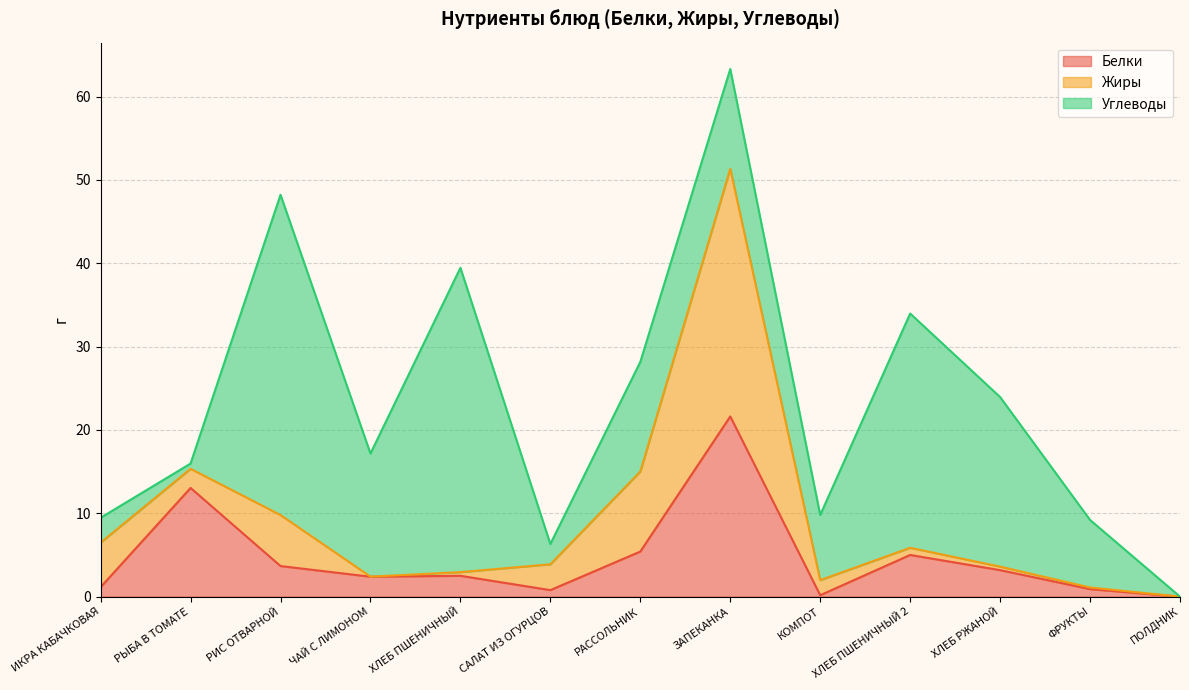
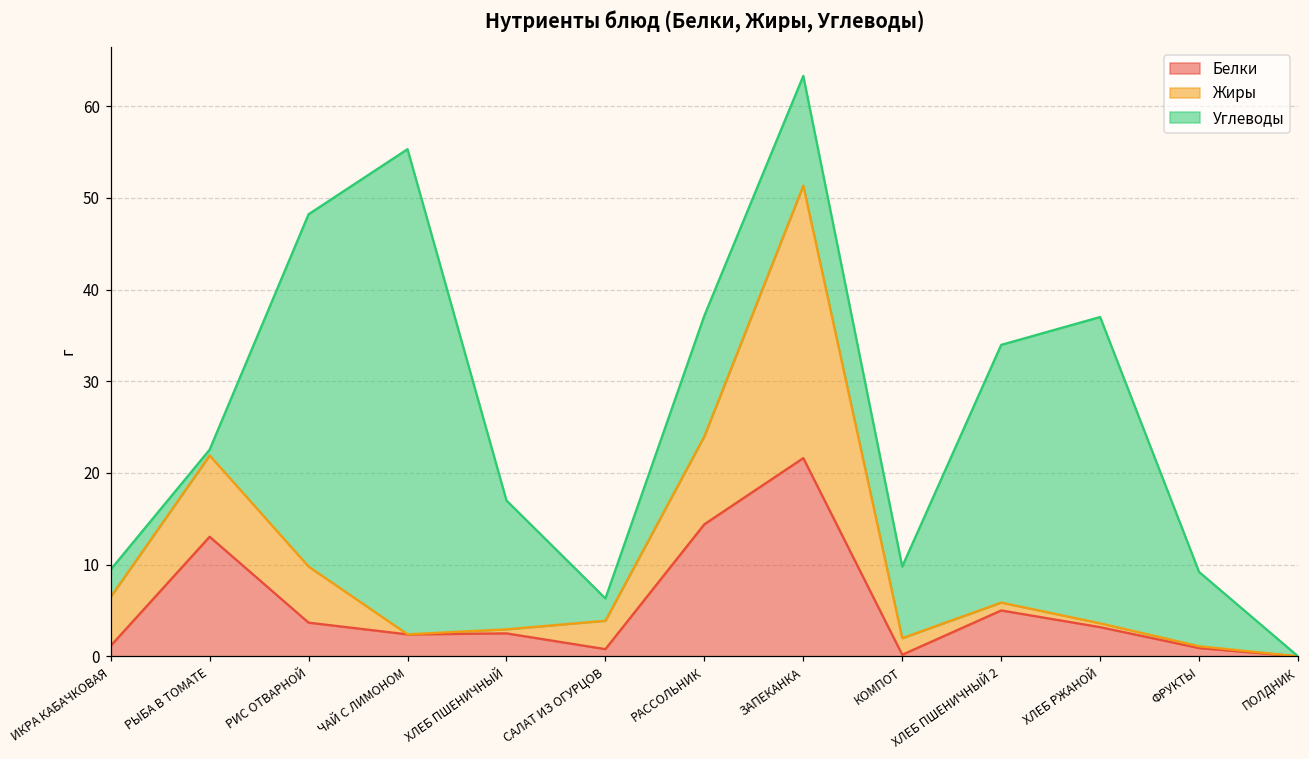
  {
    "Белки": {
      "ИКРА КАБАЧКОВАЯ": 1,
      "РЫБА В ТОМАТЕ": 13,
      "РИС ОТВАРНОЙ": 4,
      "ХЛЕБ ПШЕНИЧНЫЙ": 3,
      "САЛАТ ИЗ ОГУРЦОВ": 1,
-     "РАССОЛЬНИК": 5,
+     "РАССОЛЬНИК": 14,
      "ЗАПЕКАНКА": 22,
      "КОМПОТ": 0,
      "ХЛЕБ ПШЕНИЧНЫЙ 2": 5,
      "ХЛЕБ РЖАНОЙ": 3
    },
    "Жиры": {
      "ИКРА КАБАЧКОВАЯ": 5,
-     "РЫБА В ТОМАТЕ": 2,
+     "РЫБА В ТОМАТЕ": 9,
      "РИС ОТВАРНОЙ": 6,
      "ХЛЕБ ПШЕНИЧНЫЙ": 0,
      "САЛАТ ИЗ ОГУРЦОВ": 3,
      "РАССОЛЬНИК": 10,
      "ЗАПЕКАНКА": 30,
      "КОМПОТ": 2,
      "ХЛЕБ ПШЕНИЧНЫЙ 2": 1,
      "ХЛЕБ РЖАНОЙ": 0
    },
    "Углеводы": {
      "ИКРА КАБАЧКОВАЯ": 3,
      "РЫБА В ТОМАТЕ": 1,
      "РИС ОТВАРНОЙ": 38,
-     "ЧАЙ С ЛИМОНОМ": 15,
-     "ХЛЕБ ПШЕНИЧНЫЙ": 37,
+     "ЧАЙ С ЛИМОНОМ": 53,
+     "ХЛЕБ ПШЕНИЧНЫЙ": 14,
      "САЛАТ ИЗ ОГУРЦОВ": 2,
      "РАССОЛЬНИК": 13,
      "ЗАПЕКАНКА": 12,
      "КОМПОТ": 8,
      "ХЛЕБ ПШЕНИЧНЫЙ 2": 28,
-     "ХЛЕБ РЖАНОЙ": 20,
+     "ХЛЕБ РЖАНОЙ": 33,
      "ФРУКТЫ": 8
    }
  }
